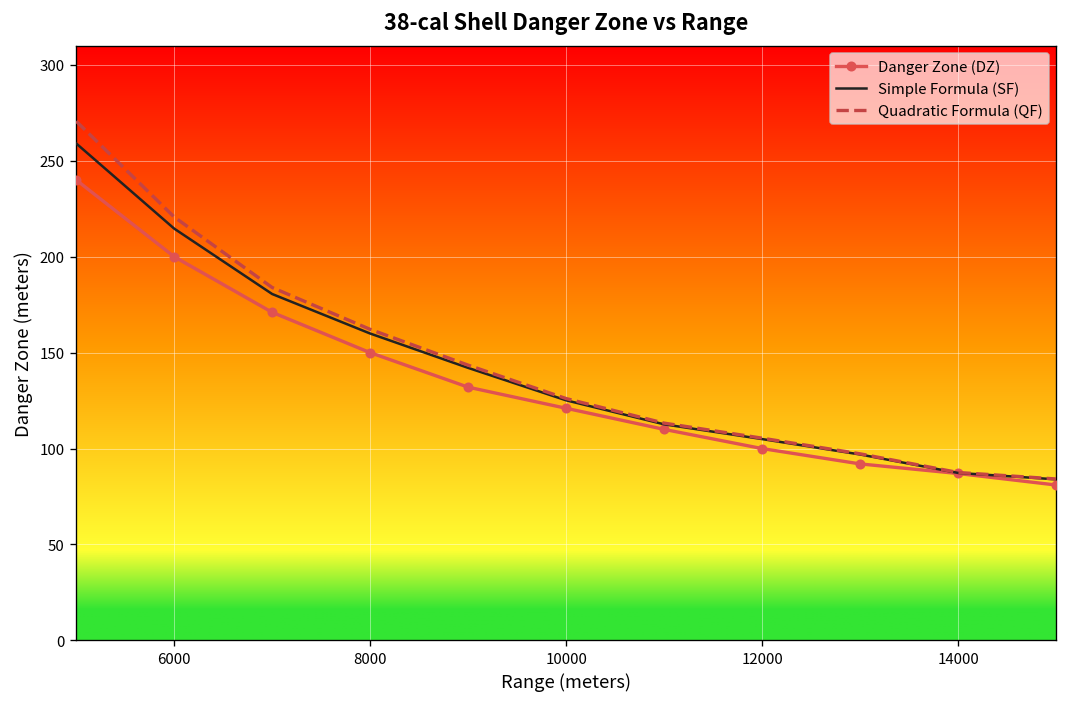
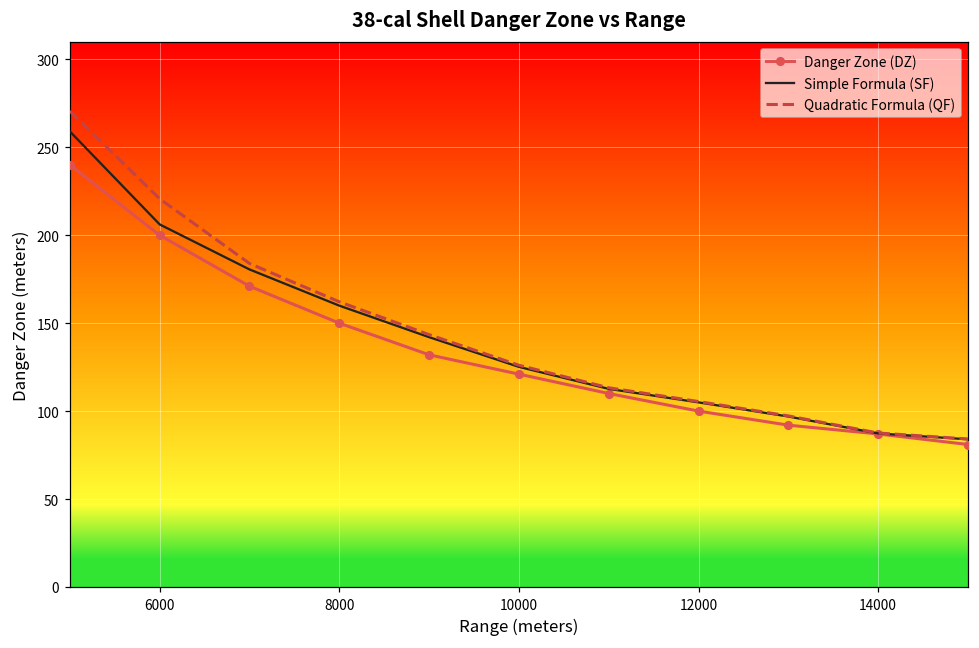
  {
    "Simple Formula (SF)": {
-     "6000": 215,
+     "6000": 206,
      "8000": 160
    }
  }
